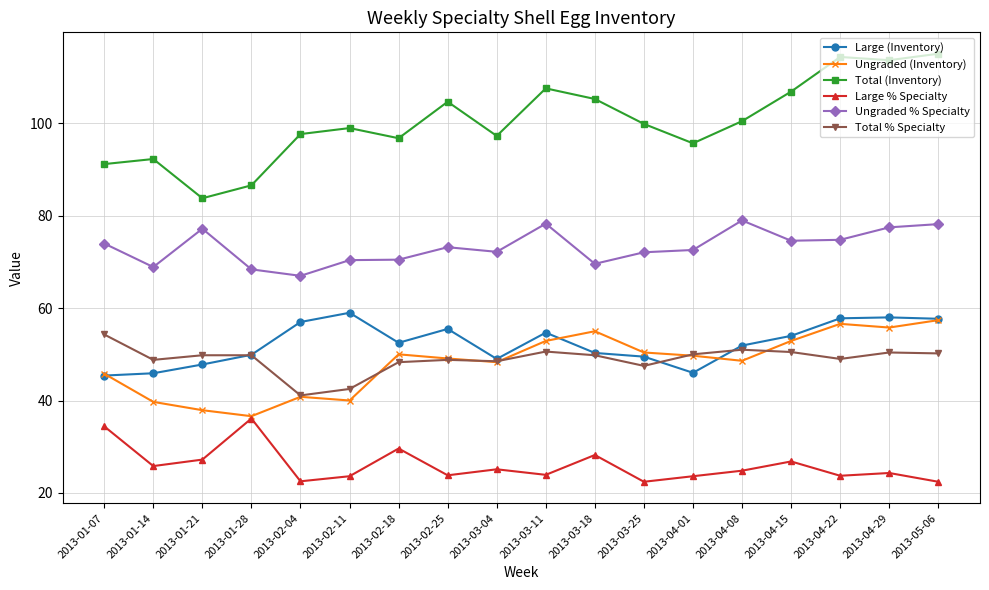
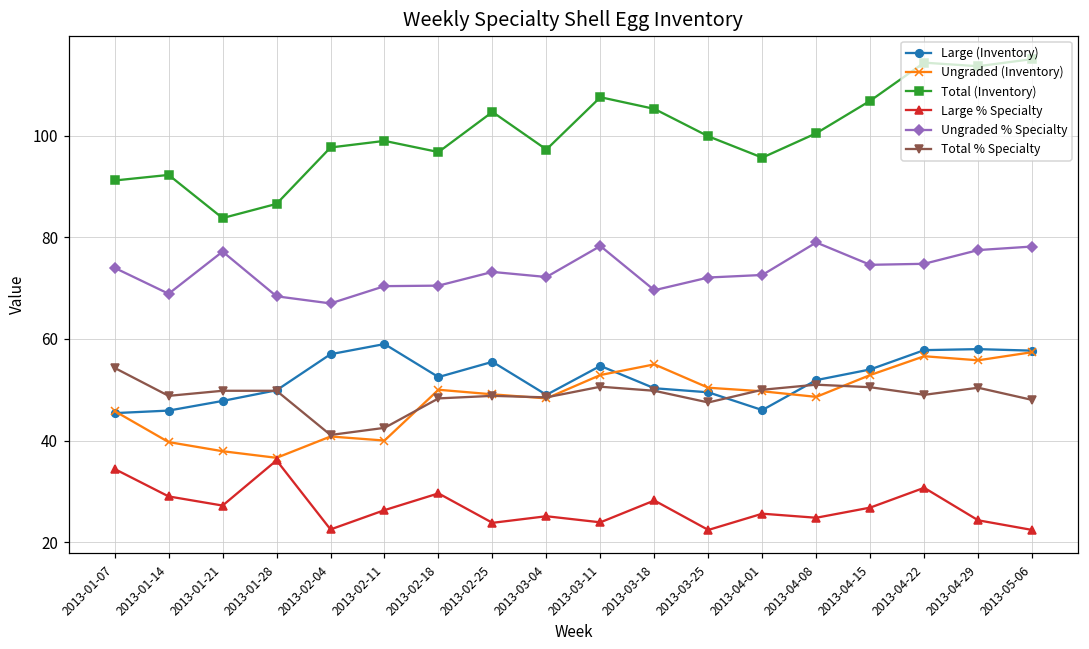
  {
    "Large (Inventory)": {
      "2013-01-14": 46,
      "2013-01-21": 48,
      "2013-02-04": 57,
      "2013-02-11": 59,
      "2013-02-18": 53,
      "2013-02-25": 56,
      "2013-03-11": 55,
      "2013-03-25": 50,
      "2013-04-01": 46,
      "2013-04-08": 52,
      "2013-04-15": 54,
      "2013-04-22": 58,
      "2013-04-29": 58
    },
    "Ungraded (Inventory)": {
      "2013-01-14": 40,
      "2013-01-21": 38,
      "2013-02-11": 40,
      "2013-02-18": 50,
      "2013-03-11": 53,
      "2013-03-18": 55,
      "2013-03-25": 50,
      "2013-04-08": 49,
      "2013-04-15": 53,
      "2013-04-22": 57,
      "2013-04-29": 56
    },
    "Total (Inventory)": {
      "2013-01-07": 91,
      "2013-01-14": 92,
      "2013-01-21": 84,
      "2013-01-28": 87,
      "2013-02-04": 98,
      "2013-02-11": 99,
      "2013-02-18": 97,
      "2013-02-25": 105,
      "2013-03-04": 97,
      "2013-03-11": 108,
      "2013-03-18": 105,
      "2013-03-25": 100,
      "2013-04-01": 96,
      "2013-04-08": 101,
      "2013-04-15": 107
    },
    "Large % Specialty": {
      "2013-01-07": 34,
-     "2013-01-14": 26,
+     "2013-01-14": 29,
      "2013-01-21": 27,
      "2013-02-04": 23,
-     "2013-02-11": 24,
+     "2013-02-11": 26,
      "2013-02-18": 30,
      "2013-02-25": 24,
      "2013-03-04": 25,
      "2013-03-11": 24,
      "2013-03-18": 28,
      "2013-03-25": 22,
-     "2013-04-01": 24,
+     "2013-04-01": 26,
      "2013-04-08": 25,
      "2013-04-15": 27,
-     "2013-04-22": 24,
+     "2013-04-22": 31,
      "2013-04-29": 24,
      "2013-05-06": 22
    },
    "Ungraded % Specialty": {
      "2013-01-07": 74,
      "2013-01-14": 69,
      "2013-01-21": 77,
      "2013-01-28": 68,
      "2013-02-04": 67,
      "2013-02-11": 70,
      "2013-02-18": 71,
      "2013-02-25": 73,
      "2013-03-04": 72,
      "2013-03-11": 78,
      "2013-03-18": 70,
      "2013-03-25": 72,
      "2013-04-01": 73,
      "2013-04-08": 79,
      "2013-04-15": 75,
      "2013-04-22": 75,
      "2013-04-29": 78,
      "2013-05-06": 78
    },
    "Total % Specialty": {
      "2013-01-07": 54,
      "2013-01-14": 49,
      "2013-01-21": 50,
      "2013-02-11": 43,
      "2013-02-18": 48,
      "2013-03-11": 51,
      "2013-03-25": 48,
      "2013-04-08": 51,
      "2013-04-15": 51,
      "2013-04-22": 49,
      "2013-04-29": 50,
-     "2013-05-06": 50
+     "2013-05-06": 48
    }
  }
